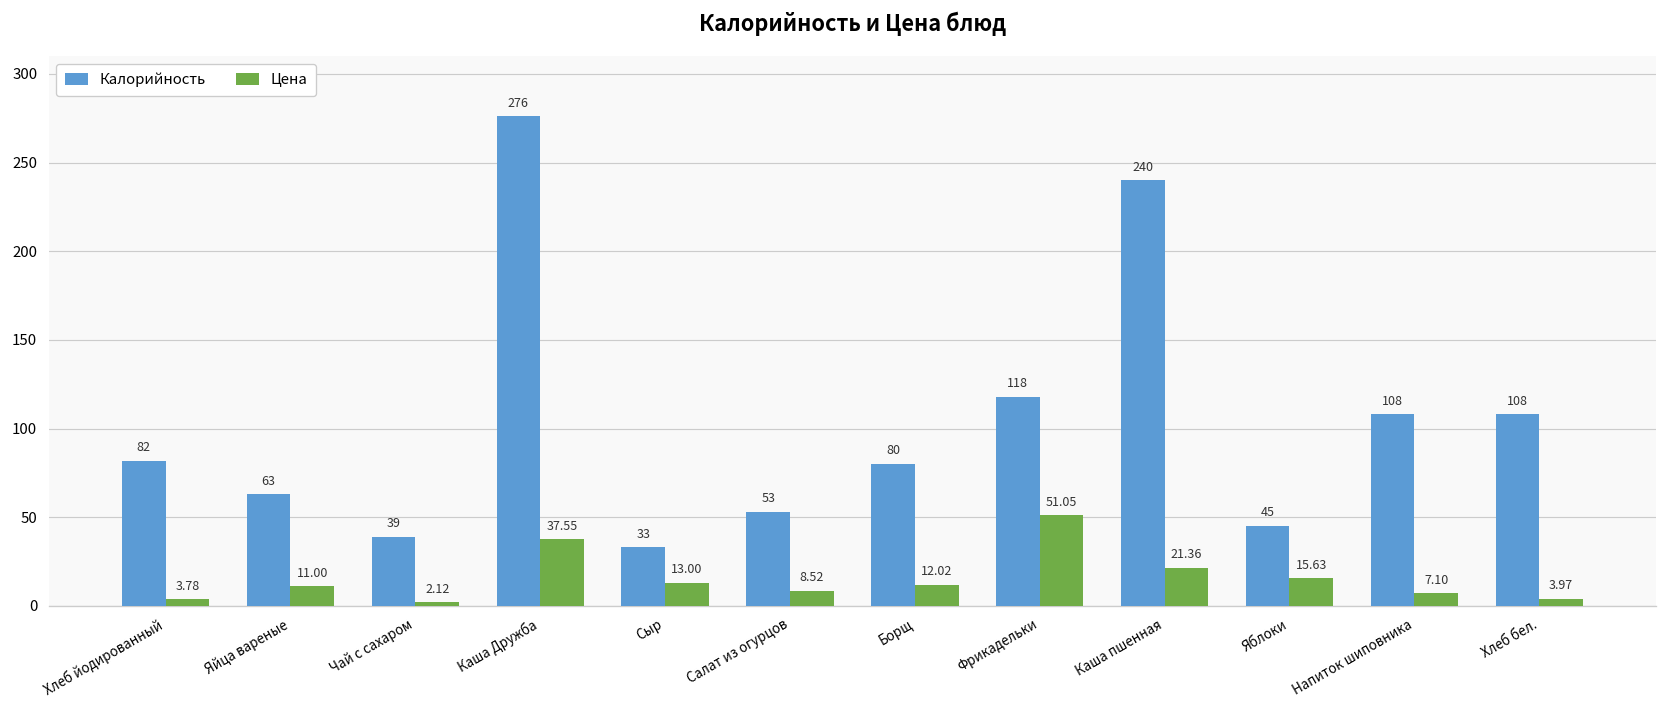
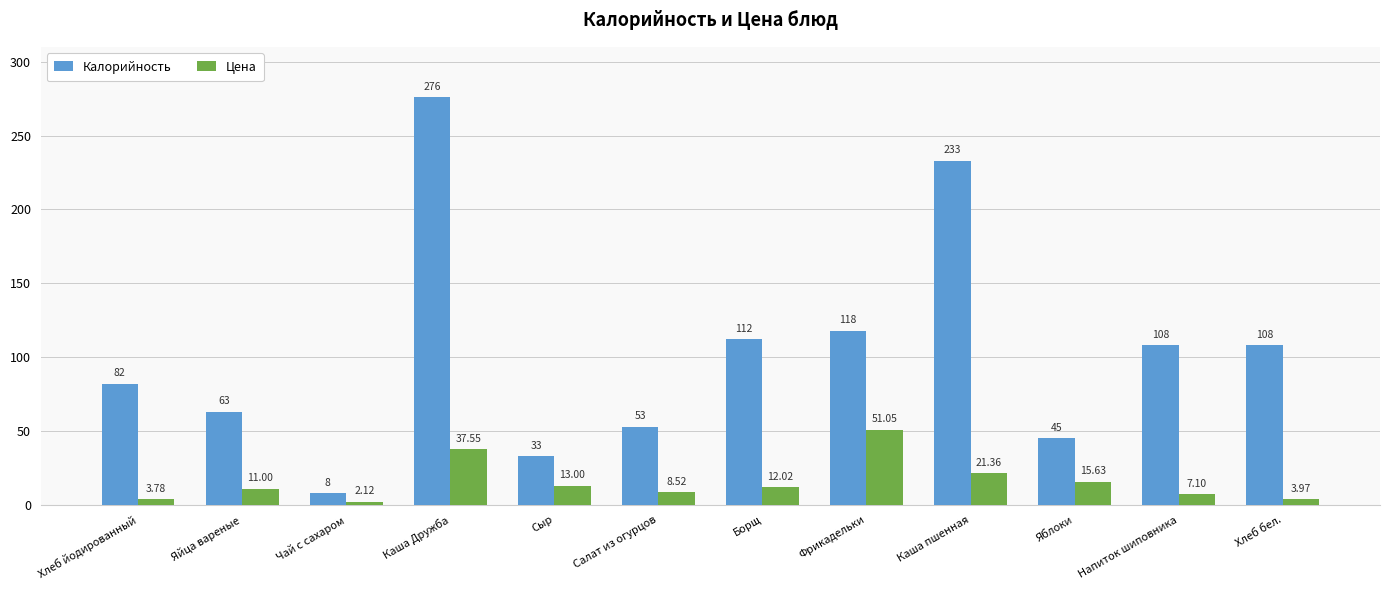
  {
    "Калорийность": {
      "Хлеб йодированный": 82,
      "Яйца вареные": 63,
-     "Чай с сахаром": 39,
+     "Чай с сахаром": 8,
      "Каша Дружба": 276,
      "Сыр": 33,
      "Салат из огурцов": 53,
-     "Борщ": 80,
+     "Борщ": 112,
      "Фрикадельки": 118,
-     "Каша пшенная": 240,
+     "Каша пшенная": 233,
      "Яблоки": 45,
      "Напиток шиповника": 108,
      "Хлеб бел.": 108
    },
    "Цена": {
      "Хлеб йодированный": 3.78,
      "Яйца вареные": 11.00,
      "Чай с сахаром": 2.12,
      "Каша Дружба": 37.55,
      "Сыр": 13.00,
      "Салат из огурцов": 8.52,
      "Борщ": 12.02,
      "Фрикадельки": 51.05,
      "Каша пшенная": 21.36,
      "Яблоки": 15.63,
      "Напиток шиповника": 7.10,
      "Хлеб бел.": 3.97
    }
  }
